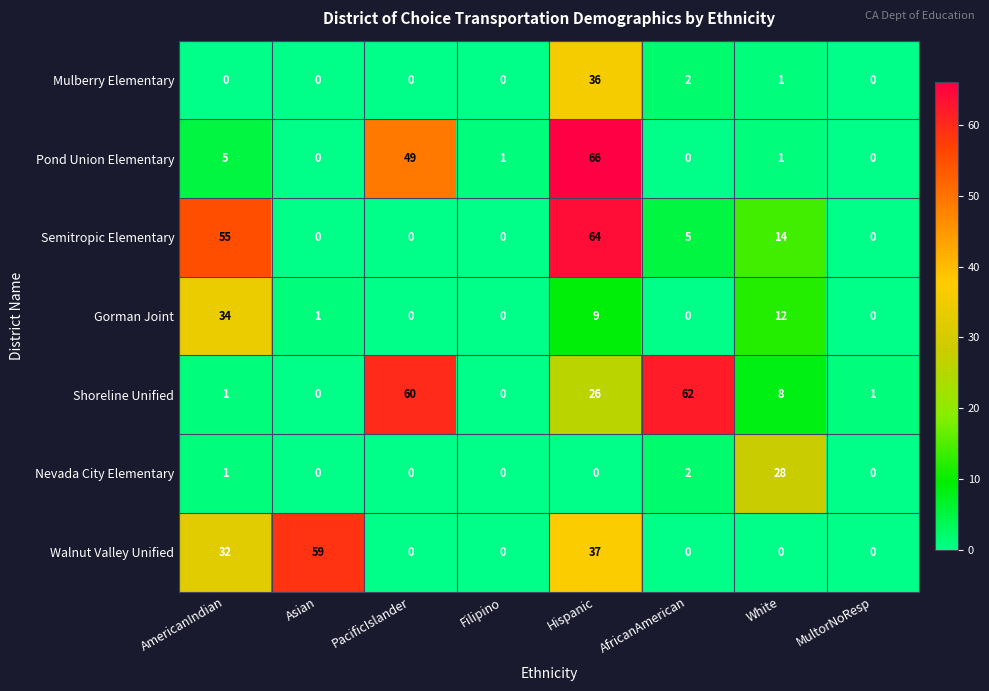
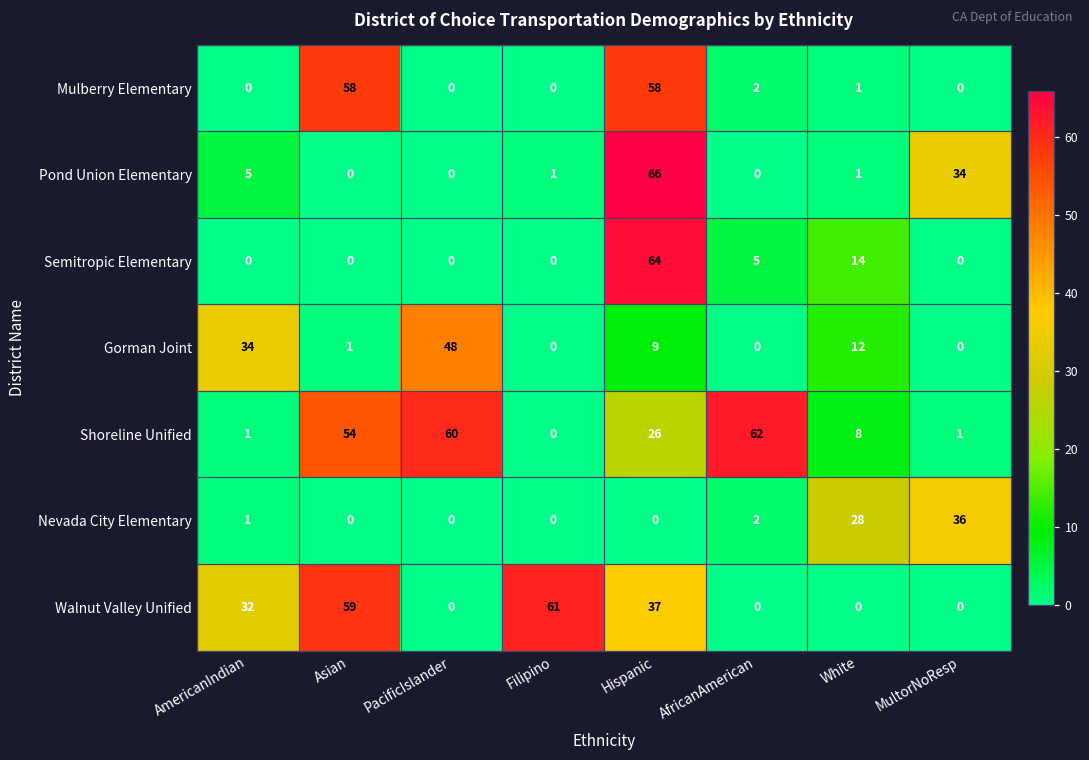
  {
    "Mulberry Elementary": {
      "AmericanIndian": 0,
-     "Asian": 0,
+     "Asian": 58,
      "PacificIslander": 0,
      "Filipino": 0,
-     "Hispanic": 36,
+     "Hispanic": 58,
      "AfricanAmerican": 2,
      "White": 1,
      "MultorNoResp": 0
    },
    "Pond Union Elementary": {
      "AmericanIndian": 5,
      "Asian": 0,
-     "PacificIslander": 49,
+     "PacificIslander": 0,
      "Filipino": 1,
      "Hispanic": 66,
      "AfricanAmerican": 0,
      "White": 1,
-     "MultorNoResp": 0
+     "MultorNoResp": 34
    },
    "Semitropic Elementary": {
-     "AmericanIndian": 55,
+     "AmericanIndian": 0,
      "Asian": 0,
      "PacificIslander": 0,
      "Filipino": 0,
      "Hispanic": 64,
      "AfricanAmerican": 5,
      "White": 14,
      "MultorNoResp": 0
    },
    "Gorman Joint": {
      "AmericanIndian": 34,
      "Asian": 1,
-     "PacificIslander": 0,
+     "PacificIslander": 48,
      "Filipino": 0,
      "Hispanic": 9,
      "AfricanAmerican": 0,
      "White": 12,
      "MultorNoResp": 0
    },
    "Shoreline Unified": {
      "AmericanIndian": 1,
-     "Asian": 0,
+     "Asian": 54,
      "PacificIslander": 60,
      "Filipino": 0,
      "Hispanic": 26,
      "AfricanAmerican": 62,
      "White": 8,
      "MultorNoResp": 1
    },
    "Nevada City Elementary": {
      "AmericanIndian": 1,
      "Asian": 0,
      "PacificIslander": 0,
      "Filipino": 0,
      "Hispanic": 0,
      "AfricanAmerican": 2,
      "White": 28,
-     "MultorNoResp": 0
+     "MultorNoResp": 36
    },
    "Walnut Valley Unified": {
      "AmericanIndian": 32,
      "Asian": 59,
      "PacificIslander": 0,
-     "Filipino": 0,
+     "Filipino": 61,
      "Hispanic": 37,
      "AfricanAmerican": 0,
      "White": 0,
      "MultorNoResp": 0
    }
  }
